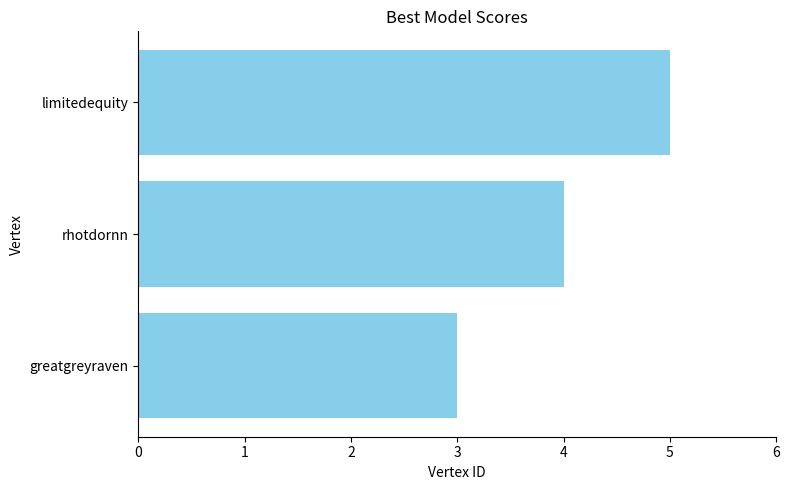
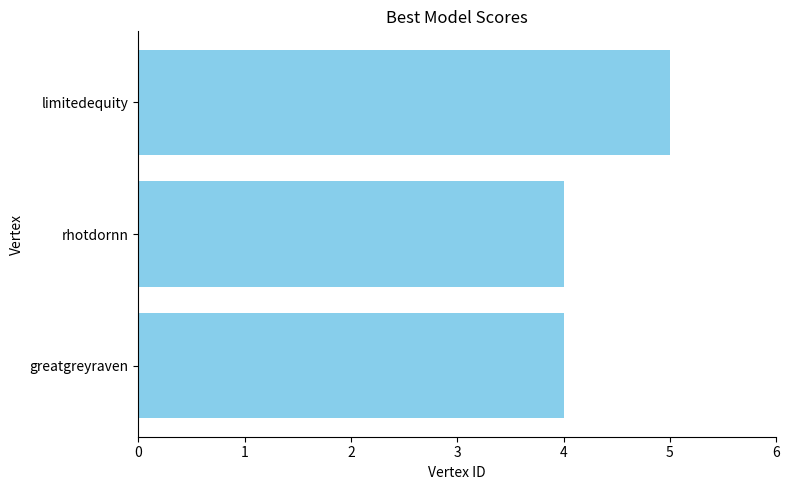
  {
    "limitedequity": 5,
    "rhotdornn": 4,
-   "greatgreyraven": 3
+   "greatgreyraven": 4
  }
